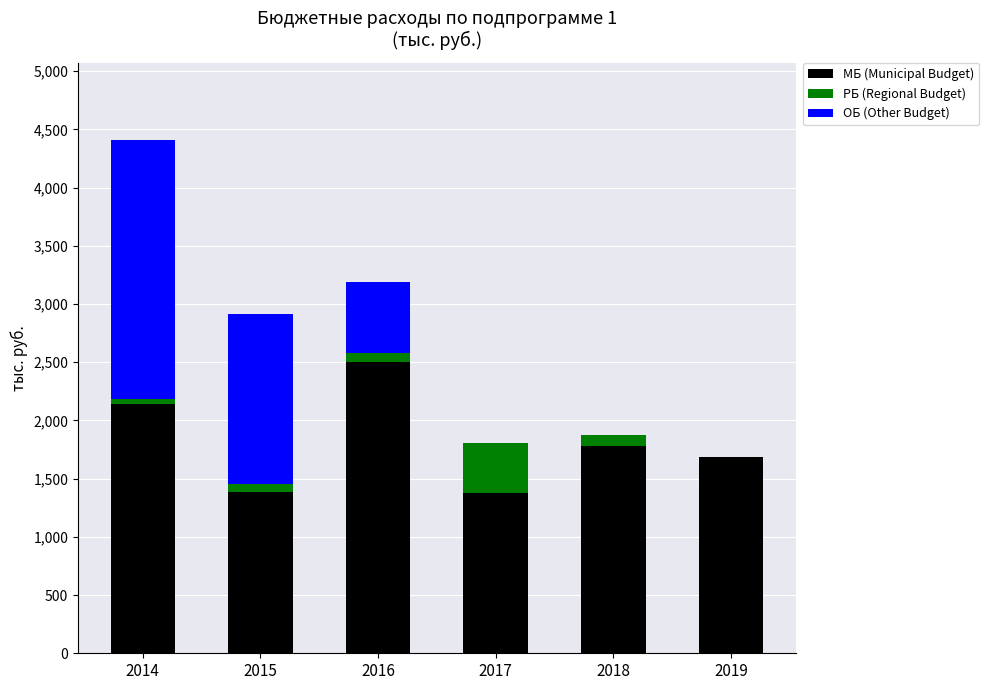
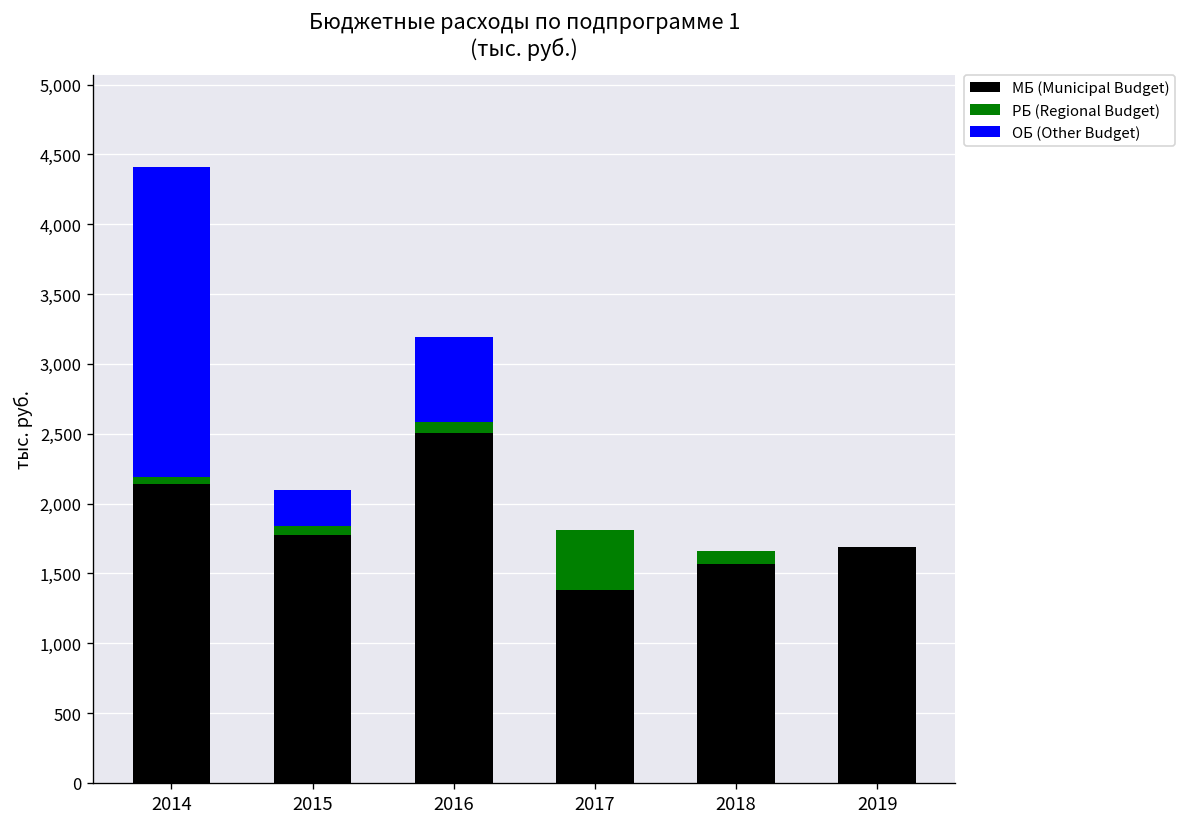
  {
    "МБ (Municipal Budget)": {
      "2014": "2,140",
-     "2015": "1,380",
+     "2015": "1,770",
      "2016": "2,510",
      "2017": "1,380",
-     "2018": "1,780",
+     "2018": "1,570",
      "2019": "1,690"
    },
    "РБ (Regional Budget)": {
      "2014": "50",
      "2015": "70",
      "2016": "80",
      "2017": "430",
      "2018": "90",
      "2019": "0"
    },
    "ОБ (Other Budget)": {
      "2014": "2,220",
-     "2015": "1,460",
+     "2015": "260",
      "2016": "610",
      "2017": "0",
      "2018": "0",
      "2019": "0"
    }
  }
